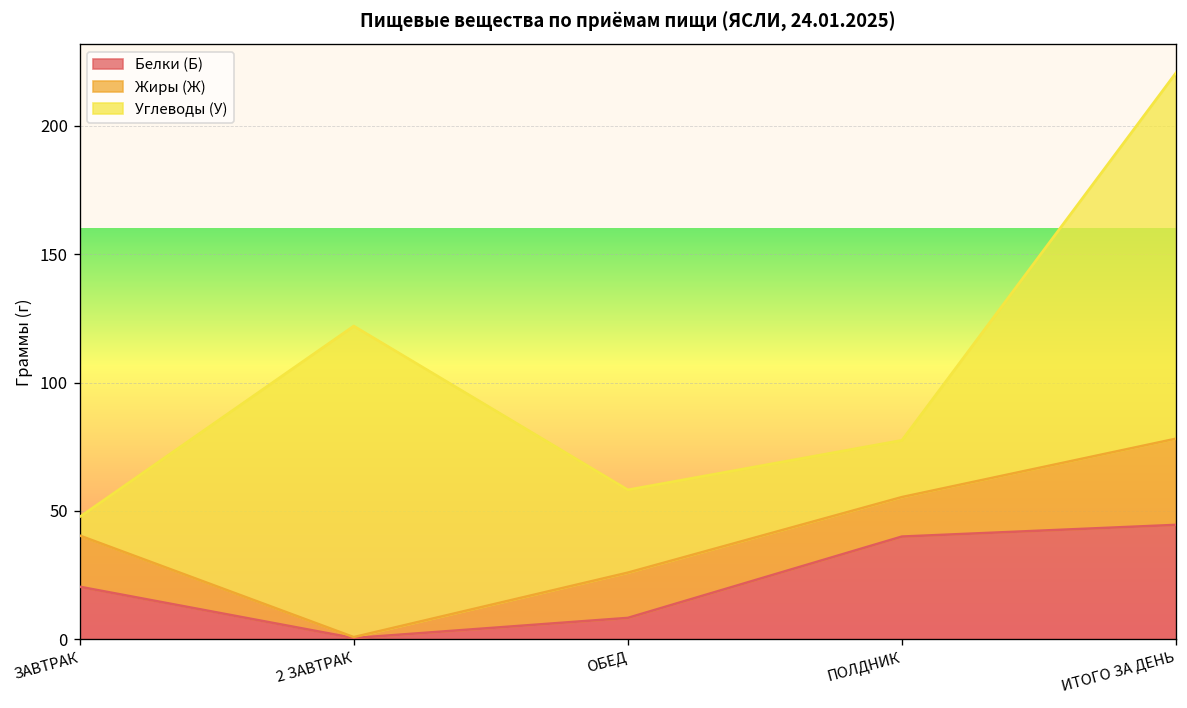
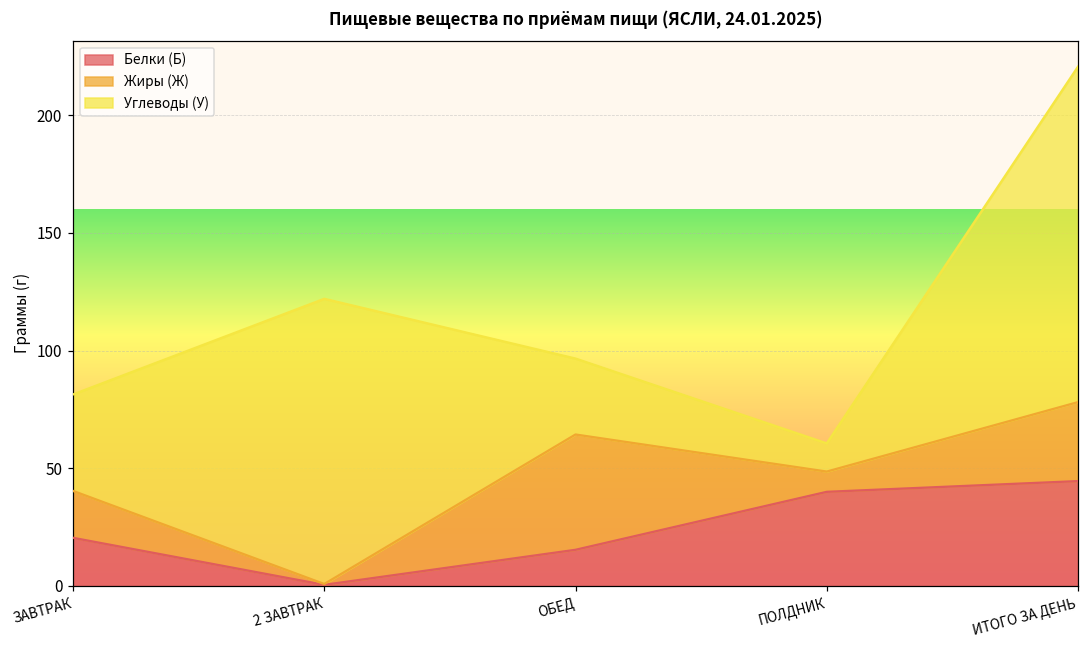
  {
    "Белки (Б)": {
      "ЗАВТРАК": 20,
-     "ОБЕД": 8,
+     "ОБЕД": 15,
      "ПОЛДНИК": 40,
      "ИТОГО ЗА ДЕНЬ": 45
    },
    "Жиры (Ж)": {
      "ЗАВТРАК": 20,
-     "ОБЕД": 18,
-     "ПОЛДНИК": 15,
+     "ОБЕД": 49,
+     "ПОЛДНИК": 9,
      "ИТОГО ЗА ДЕНЬ": 34
    },
    "Углеводы (У)": {
-     "ЗАВТРАК": 7,
+     "ЗАВТРАК": 41,
      "2 ЗАВТРАК": 121,
      "ОБЕД": 32,
-     "ПОЛДНИК": 22,
+     "ПОЛДНИК": 12,
      "ИТОГО ЗА ДЕНЬ": 143
    }
  }
